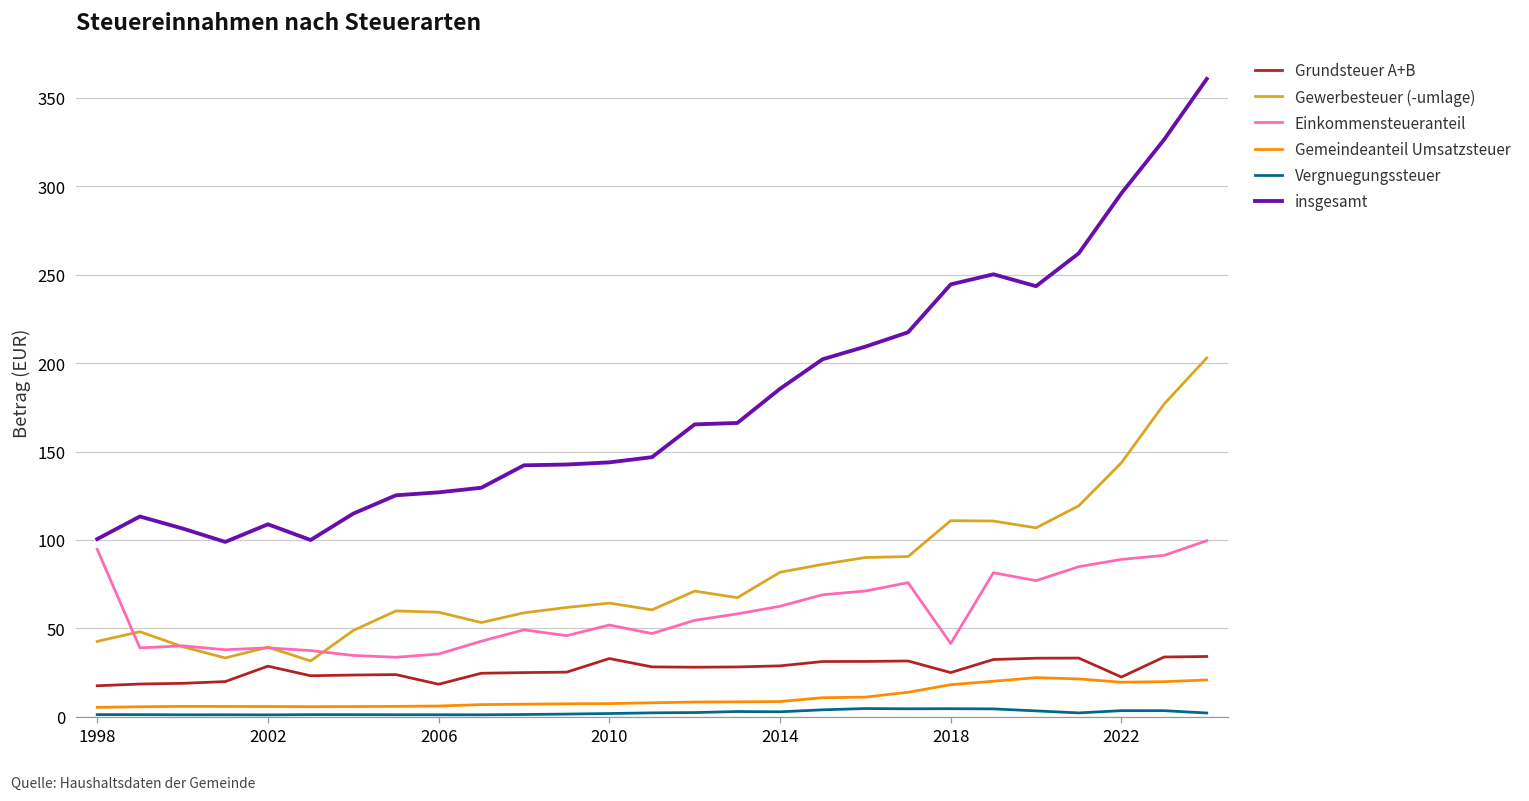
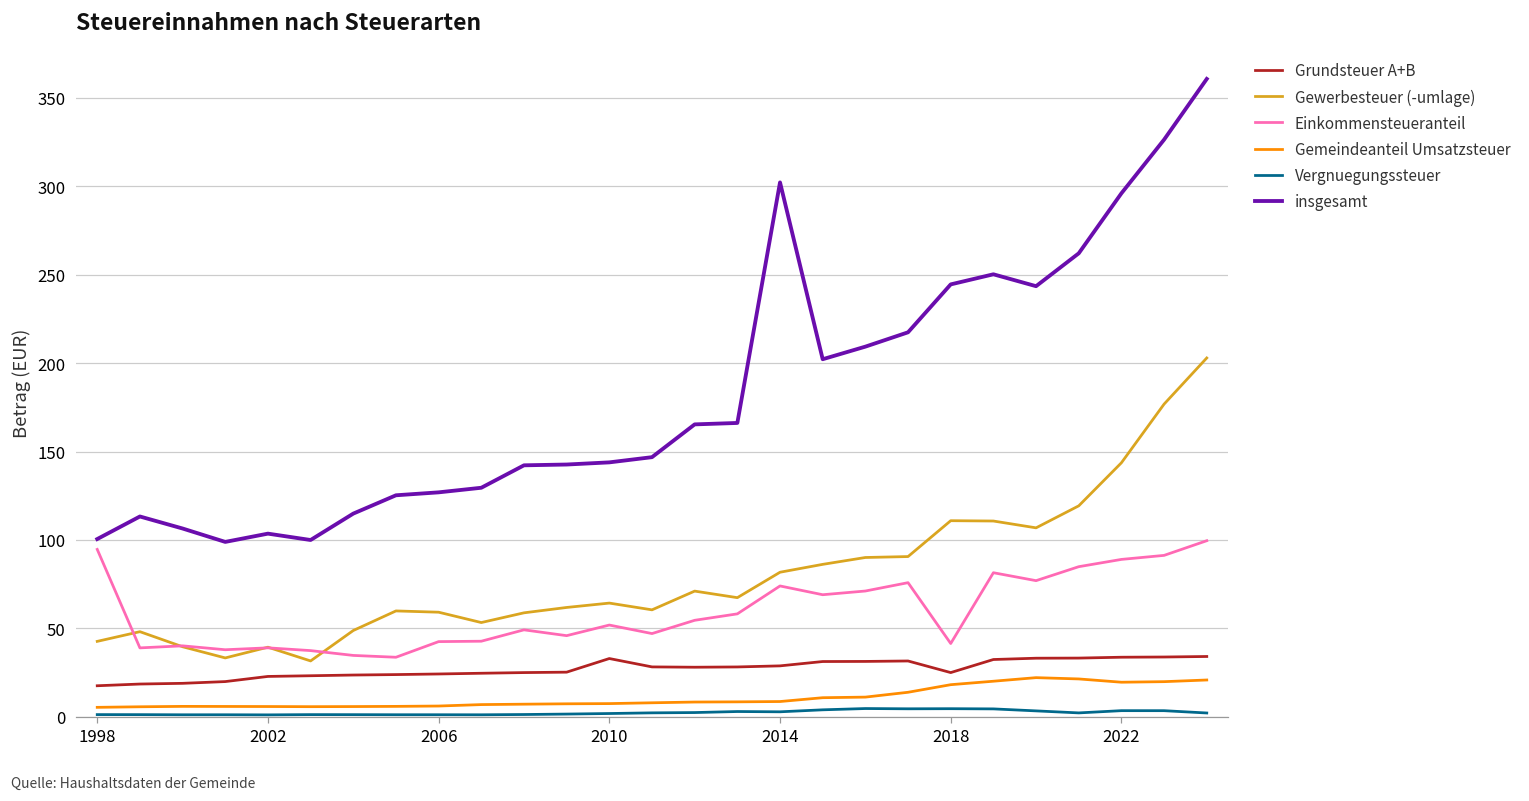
  {
    "Grundsteuer A+B": {
      "1998": 18,
-     "2002": 29,
-     "2006": 18,
+     "2002": 23,
+     "2006": 24,
      "2010": 33,
      "2014": 29,
      "2018": 25,
-     "2022": 23
+     "2022": 34
    },
    "Einkommensteueranteil": {
      "1998": 95,
-     "2006": 36,
+     "2006": 43,
      "2010": 52,
-     "2014": 63,
+     "2014": 74,
      "2018": 42,
      "2022": 89
    },
    "Vergnuegungssteuer": {
      "1998": 1,
      "2002": 1,
      "2006": 1,
      "2010": 2,
      "2014": 3,
      "2018": 5,
      "2022": 4
    },
    "insgesamt": {
      "1998": 101,
-     "2002": 109,
+     "2002": 104,
      "2006": 127,
      "2010": 144,
-     "2014": 185,
+     "2014": 302,
      "2018": 245,
      "2022": 296
    }
  }
